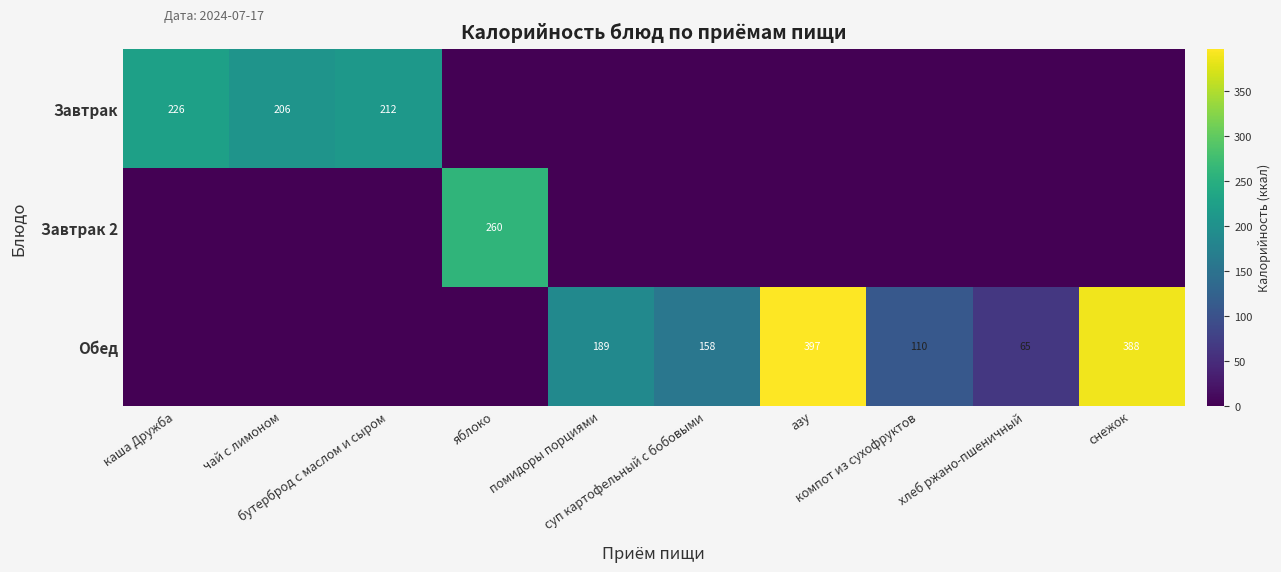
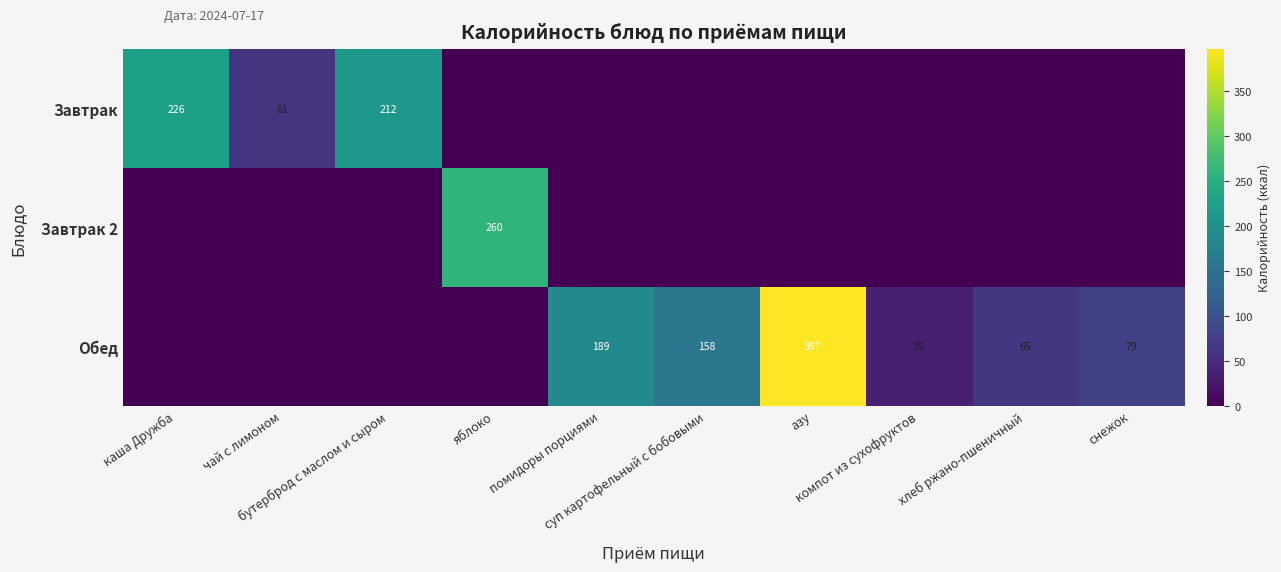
  {
    "Завтрак": {
      "каша Дружба": 226,
-     "чай с лимоном": 206,
+     "чай с лимоном": 61,
      "бутерброд с маслом и сыром": 212
    },
    "Завтрак 2": {
      "яблоко": 260
    },
    "Обед": {
      "помидоры порциями": 189,
      "суп картофельный с бобовыми": 158,
      "азу": 397,
-     "компот из сухофруктов": 110,
+     "компот из сухофруктов": 35,
      "хлеб ржано-пшеничный": 65,
-     "снежок": 388
+     "снежок": 79
    }
  }
